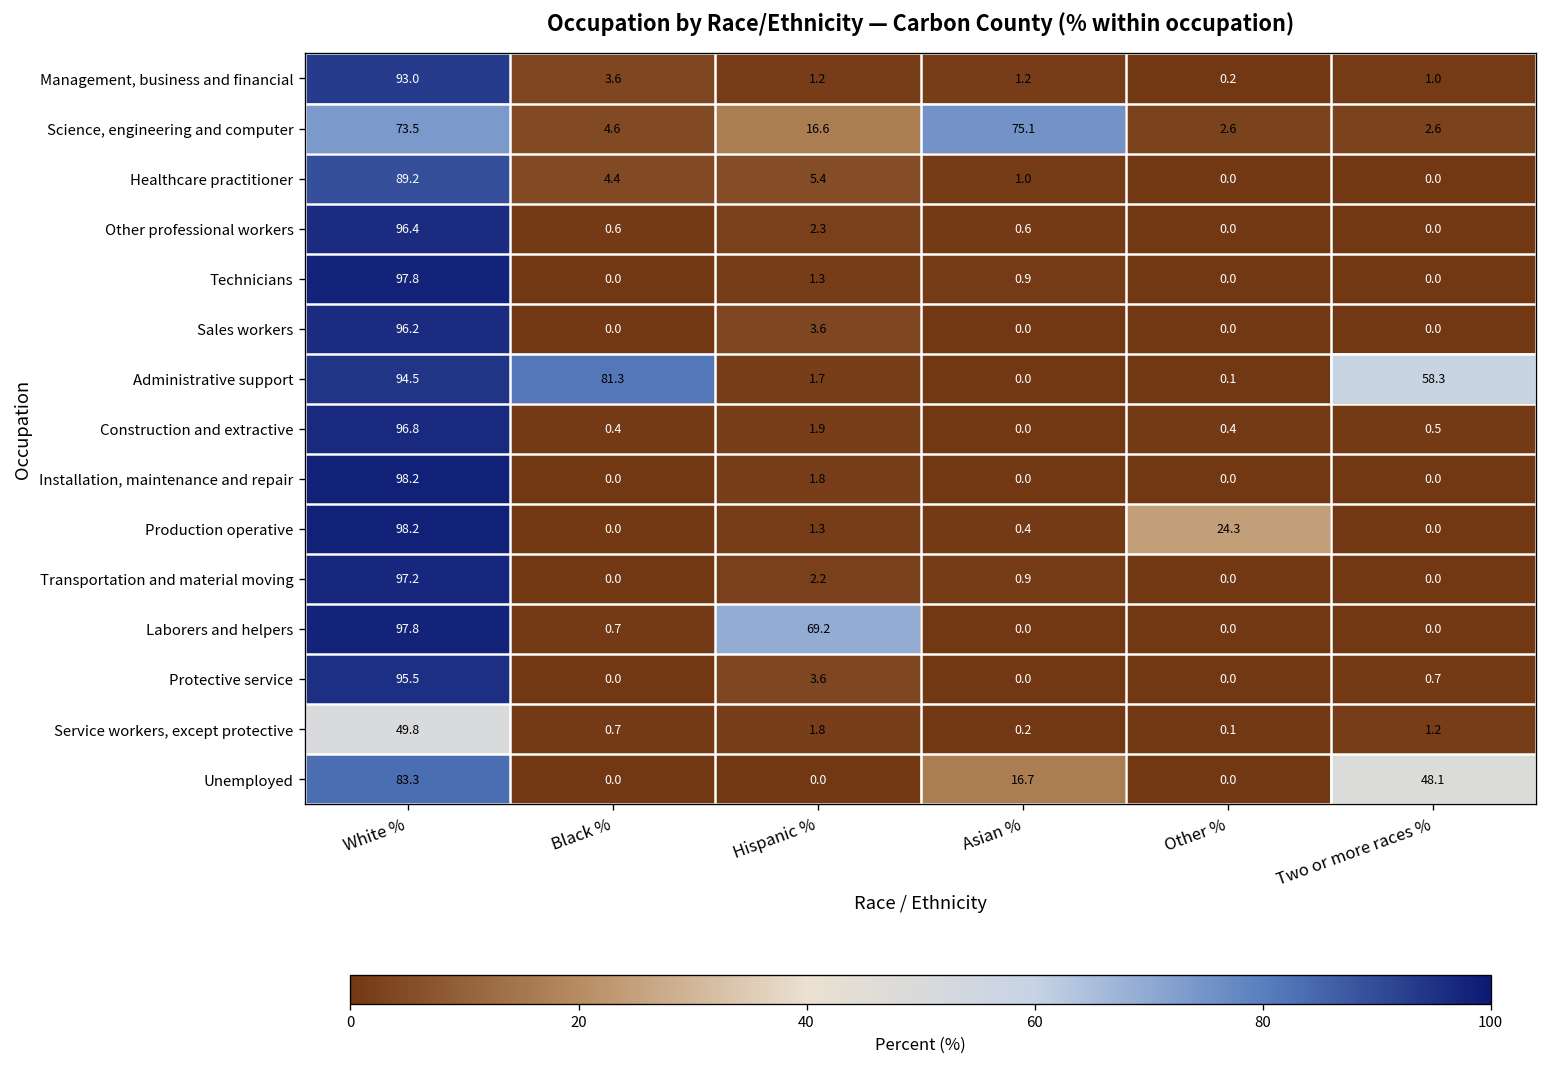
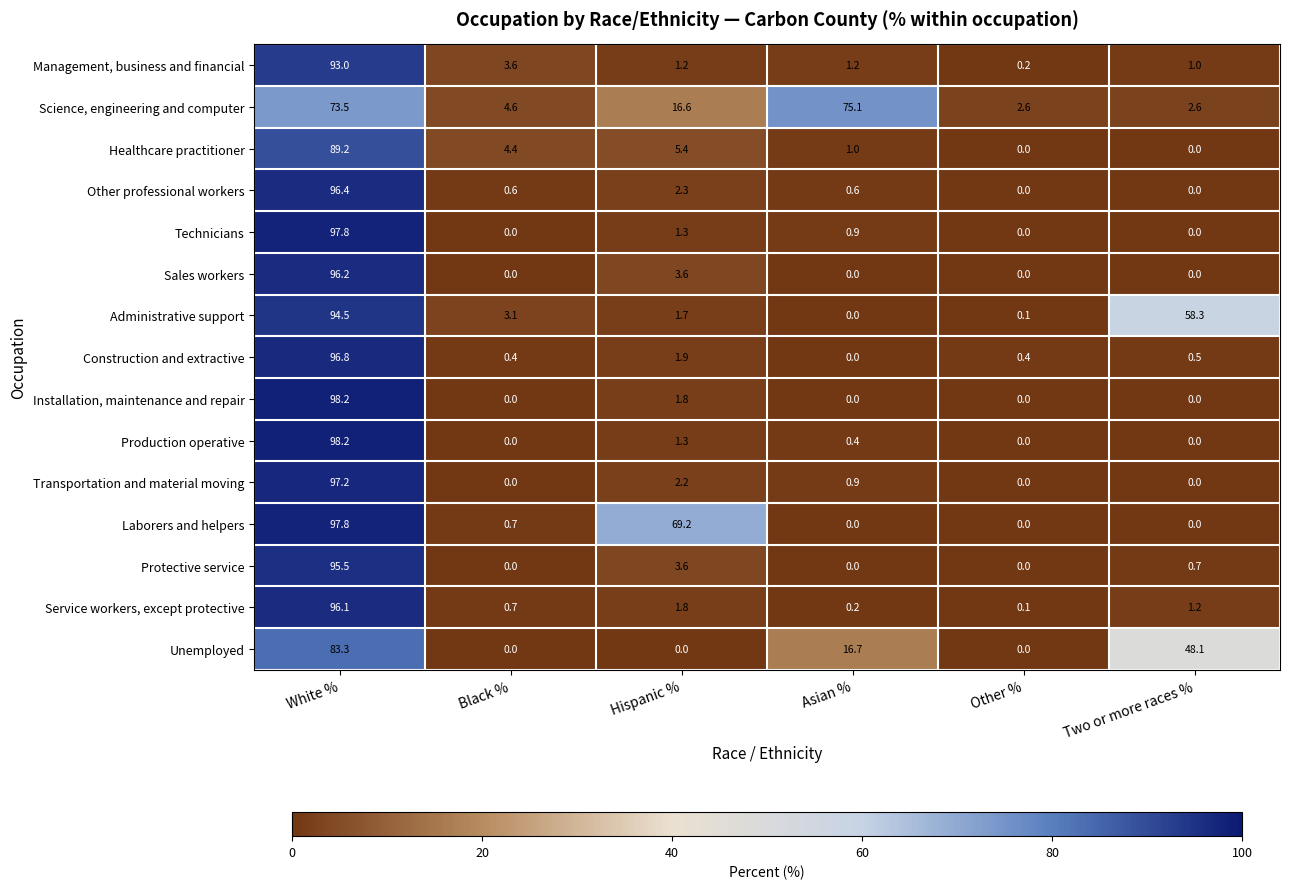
  {
    "Management, business and financial": {
      "White %": 93.0,
      "Black %": 3.6,
      "Hispanic %": 1.2,
      "Asian %": 1.2,
      "Other %": 0.2,
      "Two or more races %": 1.0
    },
    "Science, engineering and computer": {
      "White %": 73.5,
      "Black %": 4.6,
      "Hispanic %": 16.6,
      "Asian %": 75.1,
      "Other %": 2.6,
      "Two or more races %": 2.6
    },
    "Healthcare practitioner": {
      "White %": 89.2,
      "Black %": 4.4,
      "Hispanic %": 5.4,
      "Asian %": 1.0,
      "Other %": 0.0,
      "Two or more races %": 0.0
    },
    "Other professional workers": {
      "White %": 96.4,
      "Black %": 0.6,
      "Hispanic %": 2.3,
      "Asian %": 0.6,
      "Other %": 0.0,
      "Two or more races %": 0.0
    },
    "Technicians": {
      "White %": 97.8,
      "Black %": 0.0,
      "Hispanic %": 1.3,
      "Asian %": 0.9,
      "Other %": 0.0,
      "Two or more races %": 0.0
    },
    "Sales workers": {
      "White %": 96.2,
      "Black %": 0.0,
      "Hispanic %": 3.6,
      "Asian %": 0.0,
      "Other %": 0.0,
      "Two or more races %": 0.0
    },
    "Administrative support": {
      "White %": 94.5,
-     "Black %": 81.3,
+     "Black %": 3.1,
      "Hispanic %": 1.7,
      "Asian %": 0.0,
      "Other %": 0.1,
      "Two or more races %": 58.3
    },
    "Construction and extractive": {
      "White %": 96.8,
      "Black %": 0.4,
      "Hispanic %": 1.9,
      "Asian %": 0.0,
      "Other %": 0.4,
      "Two or more races %": 0.5
    },
    "Installation, maintenance and repair": {
      "White %": 98.2,
      "Black %": 0.0,
      "Hispanic %": 1.8,
      "Asian %": 0.0,
      "Other %": 0.0,
      "Two or more races %": 0.0
    },
    "Production operative": {
      "White %": 98.2,
      "Black %": 0.0,
      "Hispanic %": 1.3,
      "Asian %": 0.4,
-     "Other %": 24.3,
+     "Other %": 0.0,
      "Two or more races %": 0.0
    },
    "Transportation and material moving": {
      "White %": 97.2,
      "Black %": 0.0,
      "Hispanic %": 2.2,
      "Asian %": 0.9,
      "Other %": 0.0,
      "Two or more races %": 0.0
    },
    "Laborers and helpers": {
      "White %": 97.8,
      "Black %": 0.7,
      "Hispanic %": 69.2,
      "Asian %": 0.0,
      "Other %": 0.0,
      "Two or more races %": 0.0
    },
    "Protective service": {
      "White %": 95.5,
      "Black %": 0.0,
      "Hispanic %": 3.6,
      "Asian %": 0.0,
      "Other %": 0.0,
      "Two or more races %": 0.7
    },
    "Service workers, except protective": {
-     "White %": 49.8,
+     "White %": 96.1,
      "Black %": 0.7,
      "Hispanic %": 1.8,
      "Asian %": 0.2,
      "Other %": 0.1,
      "Two or more races %": 1.2
    },
    "Unemployed": {
      "White %": 83.3,
      "Black %": 0.0,
      "Hispanic %": 0.0,
      "Asian %": 16.7,
      "Other %": 0.0,
      "Two or more races %": 48.1
    }
  }
